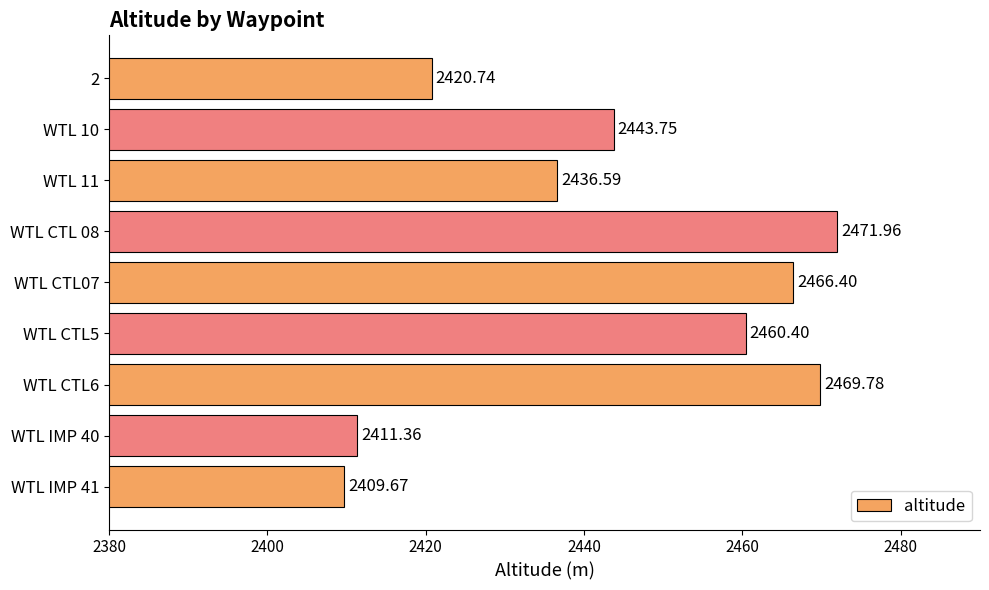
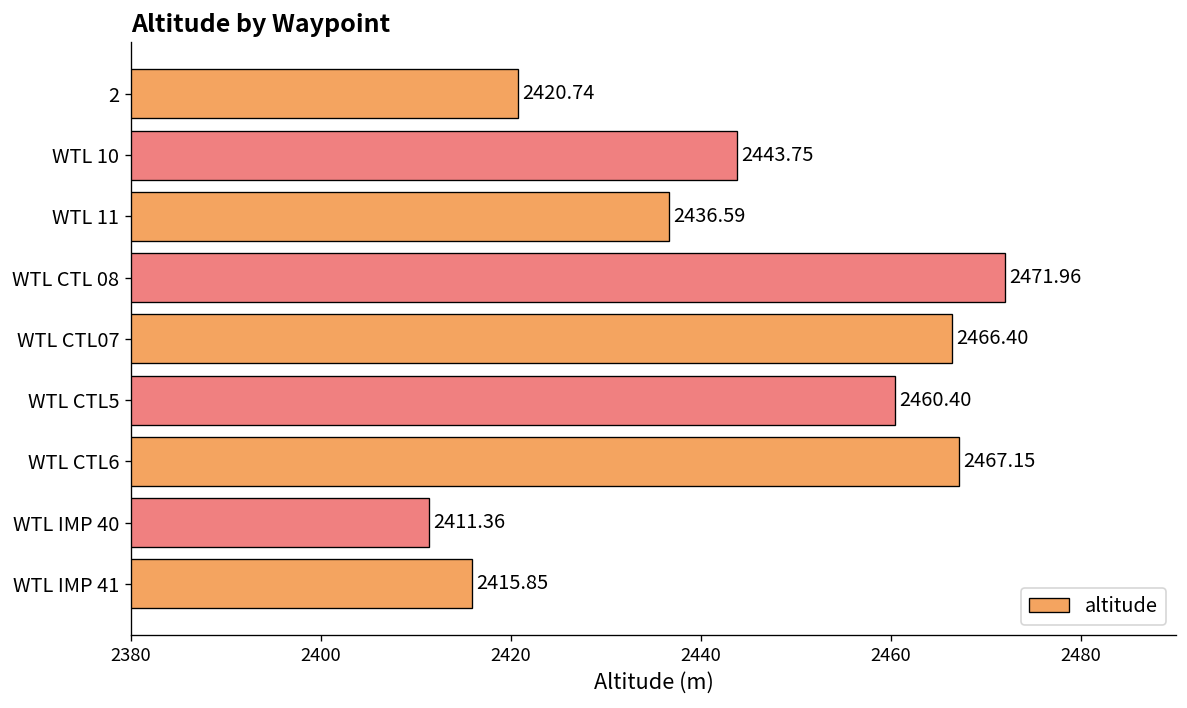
  {
    "2": 2420.74,
    "WTL 10": 2443.75,
    "WTL 11": 2436.59,
    "WTL CTL 08": 2471.96,
    "WTL CTL07": 2466.40,
    "WTL CTL5": 2460.40,
-   "WTL CTL6": 2469.78,
+   "WTL CTL6": 2467.15,
    "WTL IMP 40": 2411.36,
-   "WTL IMP 41": 2409.67
+   "WTL IMP 41": 2415.85
  }
